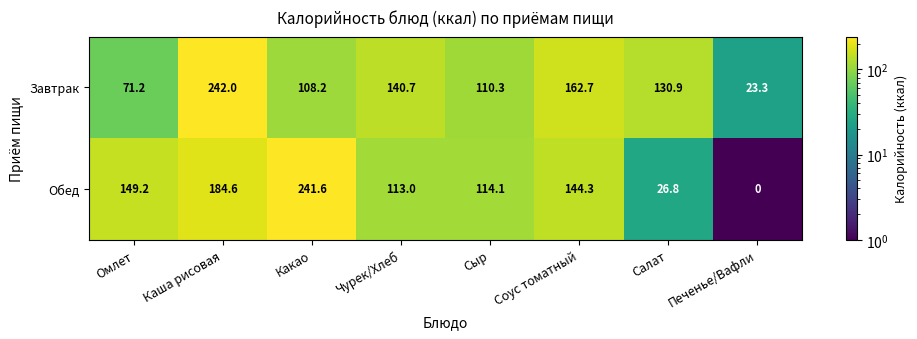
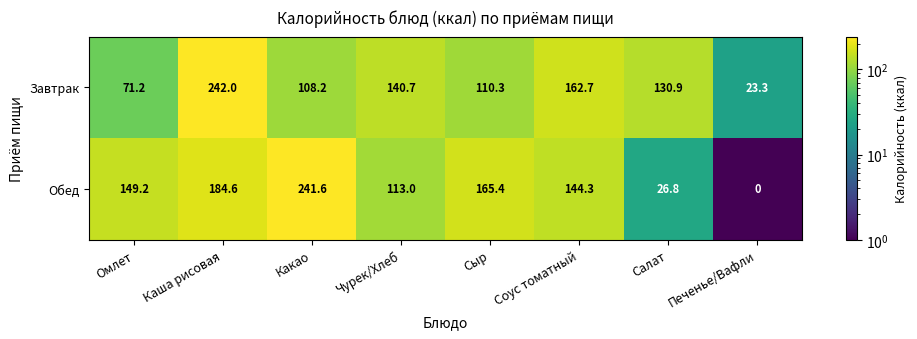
  {
    "Завтрак": {
      "Омлет": 71.2,
      "Каша рисовая": 242.0,
      "Какао": 108.2,
      "Чурек/Хлеб": 140.7,
      "Сыр": 110.3,
      "Соус томатный": 162.7,
      "Салат": 130.9,
      "Печенье/Вафли": 23.3
    },
    "Обед": {
      "Омлет": 149.2,
      "Каша рисовая": 184.6,
      "Какао": 241.6,
      "Чурек/Хлеб": 113.0,
-     "Сыр": 114.1,
+     "Сыр": 165.4,
      "Соус томатный": 144.3,
      "Салат": 26.8,
      "Печенье/Вафли": 0
    }
  }
